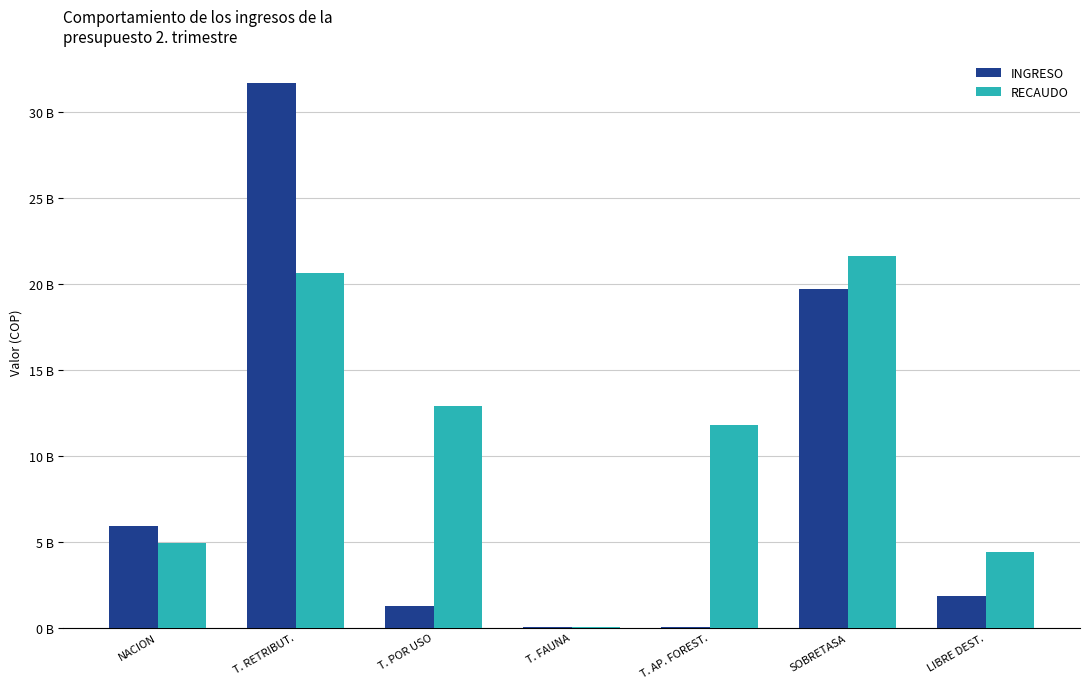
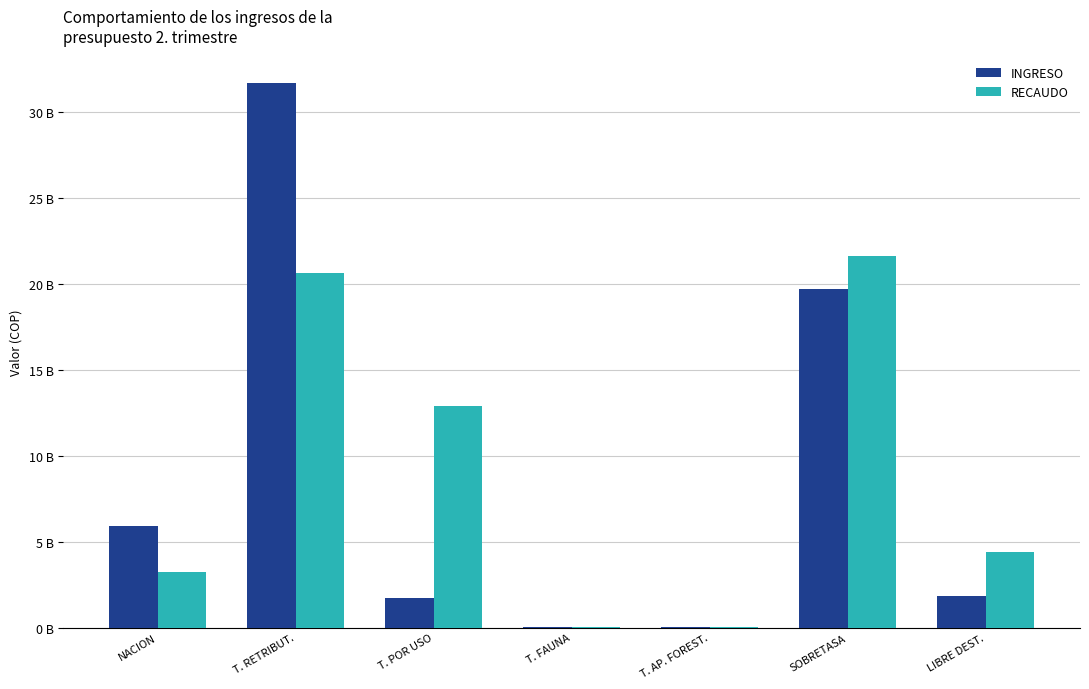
  {
    "INGRESO": {
      "NACION": 5900000000,
      "T. RETRIBUT.": 31700000000,
-     "T. POR USO": 1300000000,
+     "T. POR USO": 1700000000,
      "SOBRETASA": 19700000000,
      "LIBRE DEST.": 1800000000
    },
    "RECAUDO": {
-     "NACION": 4900000000,
+     "NACION": 3200000000,
      "T. RETRIBUT.": 20600000000,
      "T. POR USO": 12900000000,
-     "T. AP. FOREST.": 11800000000,
+     "T. AP. FOREST.": 0,
      "SOBRETASA": 21700000000,
      "LIBRE DEST.": 4400000000
    }
  }
